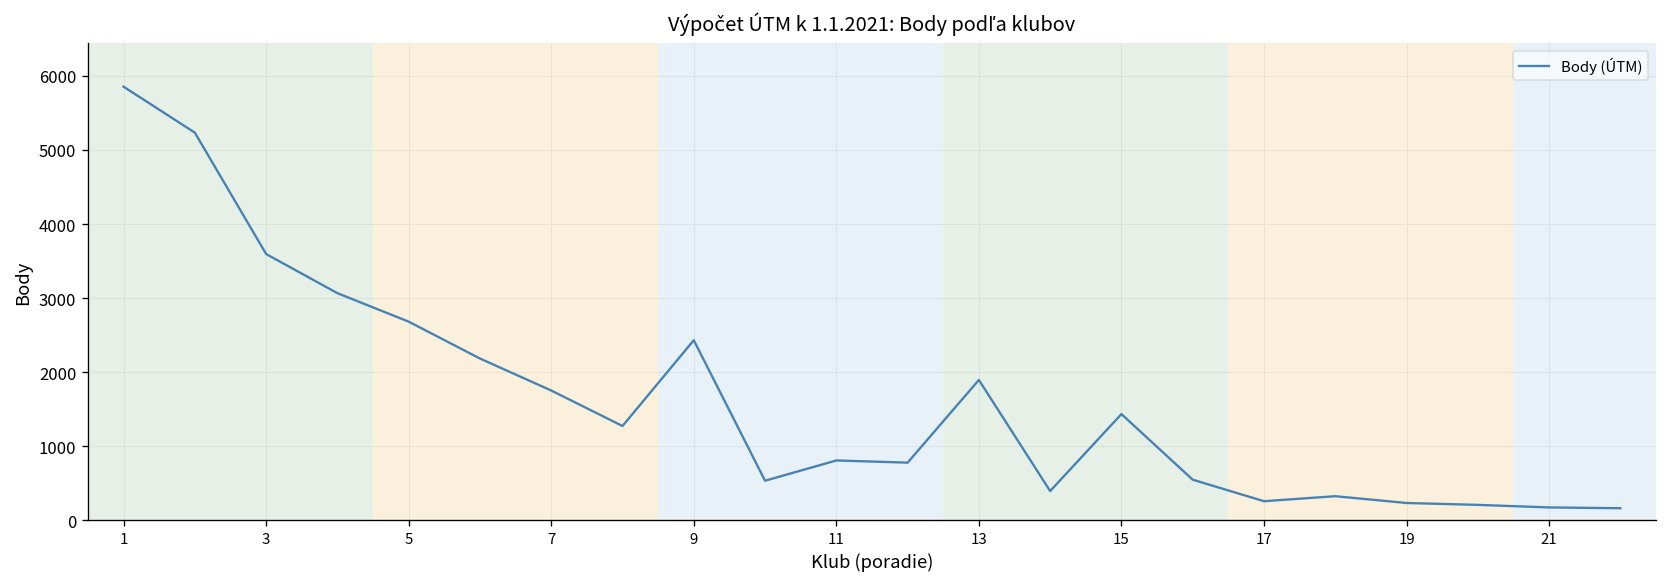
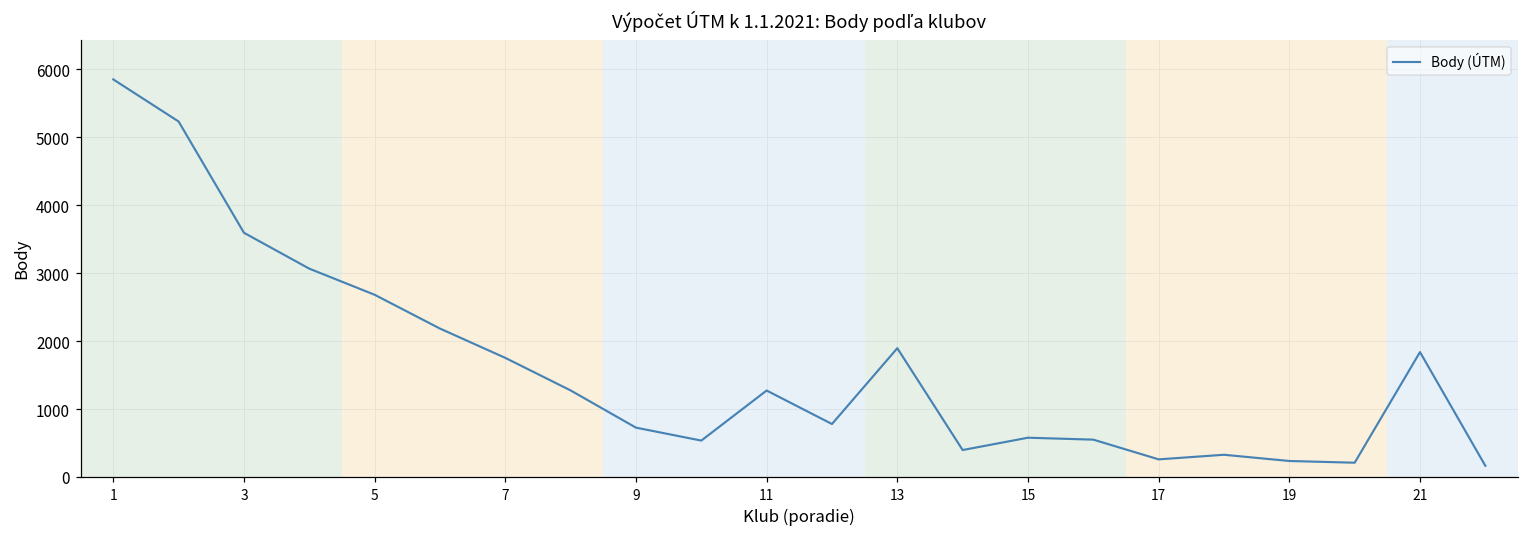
  {
    "1": 5900,
    "3": 3600,
    "5": 2700,
    "7": 1800,
-   "9": 2400,
-   "11": 800,
+   "9": 700,
+   "11": 1300,
    "13": 1900,
-   "15": 1400,
+   "15": 600,
    "17": 300,
    "19": 200,
-   "21": 200
+   "21": 1800
  }
